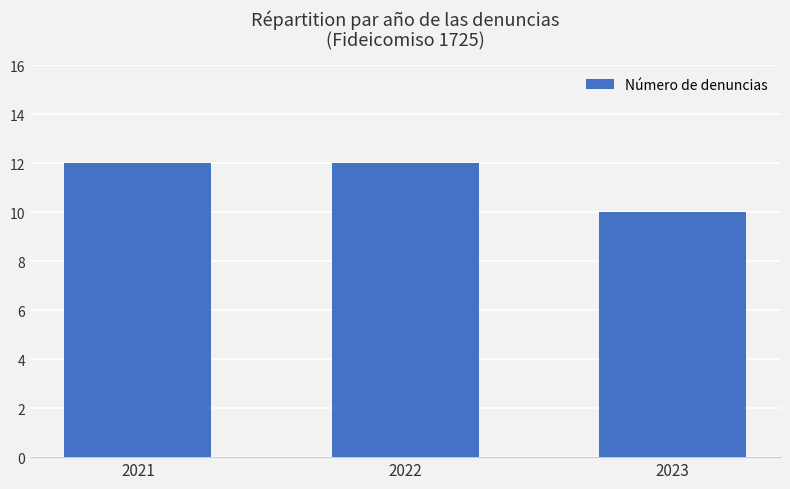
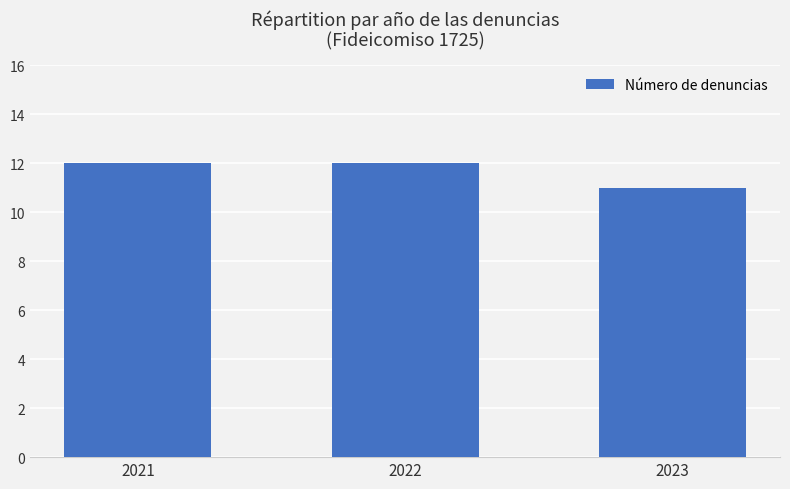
  {
    "2021": 12,
    "2022": 12,
-   "2023": 10
+   "2023": 11
  }
